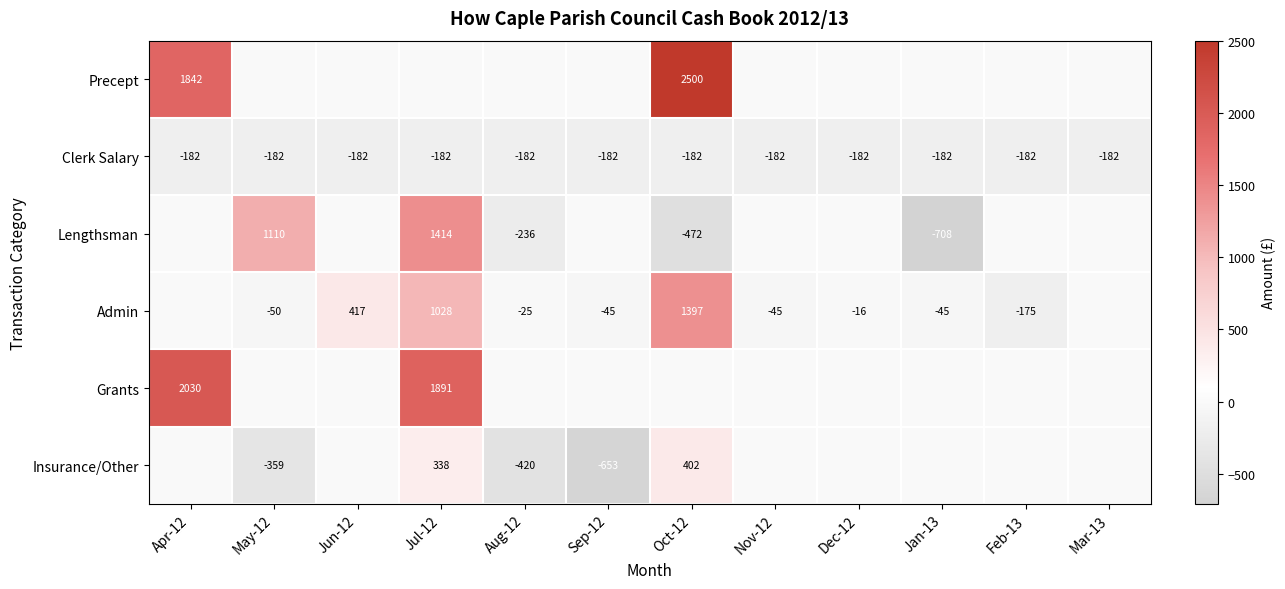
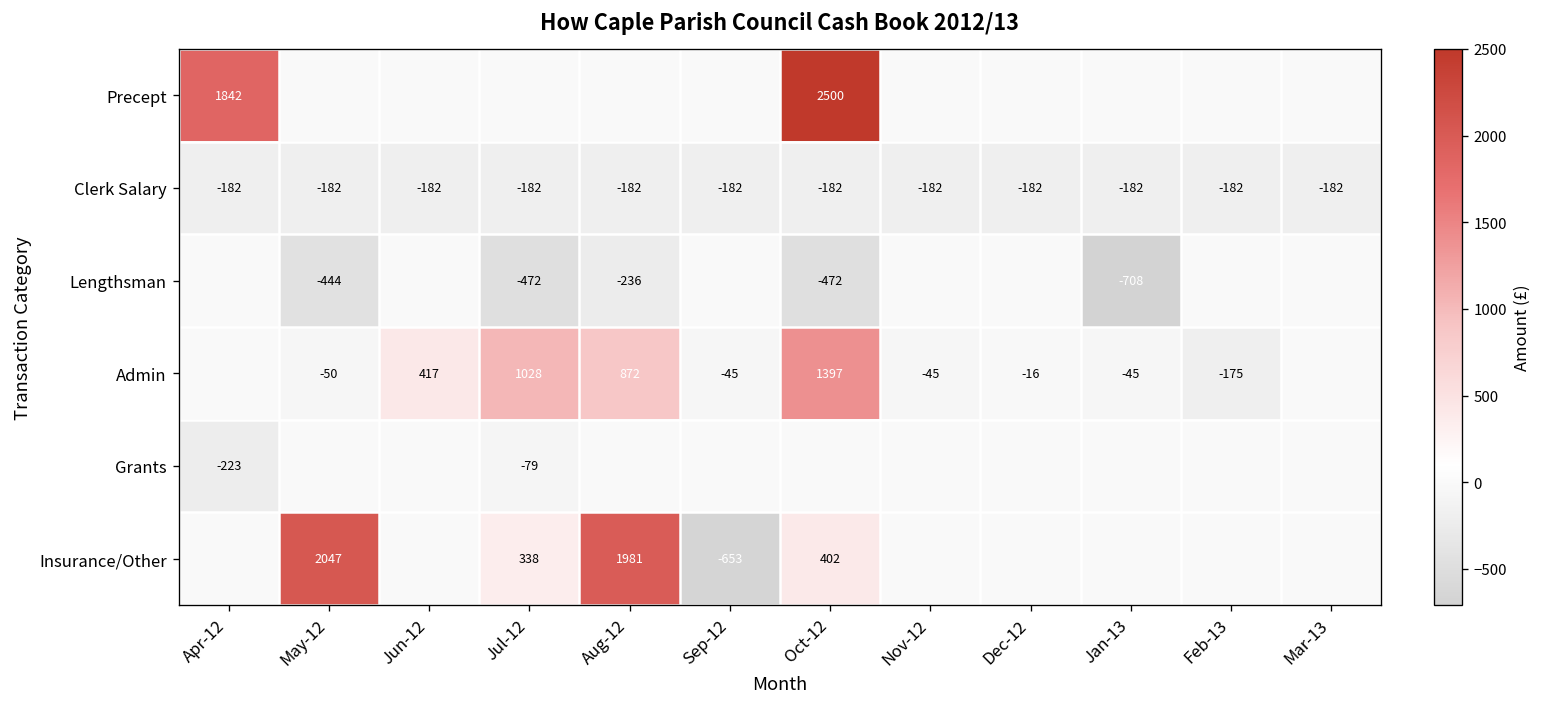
  {
    "Precept": {
      "Apr-12": 1842,
      "Oct-12": 2500
    },
    "Clerk Salary": {
      "Apr-12": -182,
      "May-12": -182,
      "Jun-12": -182,
      "Jul-12": -182,
      "Aug-12": -182,
      "Sep-12": -182,
      "Oct-12": -182,
      "Nov-12": -182,
      "Dec-12": -182,
      "Jan-13": -182,
      "Feb-13": -182,
      "Mar-13": -182
    },
    "Lengthsman": {
-     "May-12": 1110,
-     "Jul-12": 1414,
+     "May-12": -444,
+     "Jul-12": -472,
      "Aug-12": -236,
      "Oct-12": -472
    },
    "Admin": {
      "May-12": -50,
      "Jun-12": 417,
      "Jul-12": 1028,
-     "Aug-12": -25,
+     "Aug-12": 872,
      "Sep-12": -45,
      "Oct-12": 1397,
      "Nov-12": -45,
      "Dec-12": -16,
      "Jan-13": -45,
      "Feb-13": -175
    },
    "Grants": {
-     "Apr-12": 2030,
-     "Jul-12": 1891
+     "Apr-12": -223,
+     "Jul-12": -79
    },
    "Insurance/Other": {
-     "May-12": -359,
+     "May-12": 2047,
      "Jul-12": 338,
-     "Aug-12": -420,
+     "Aug-12": 1981,
      "Oct-12": 402
    }
  }
